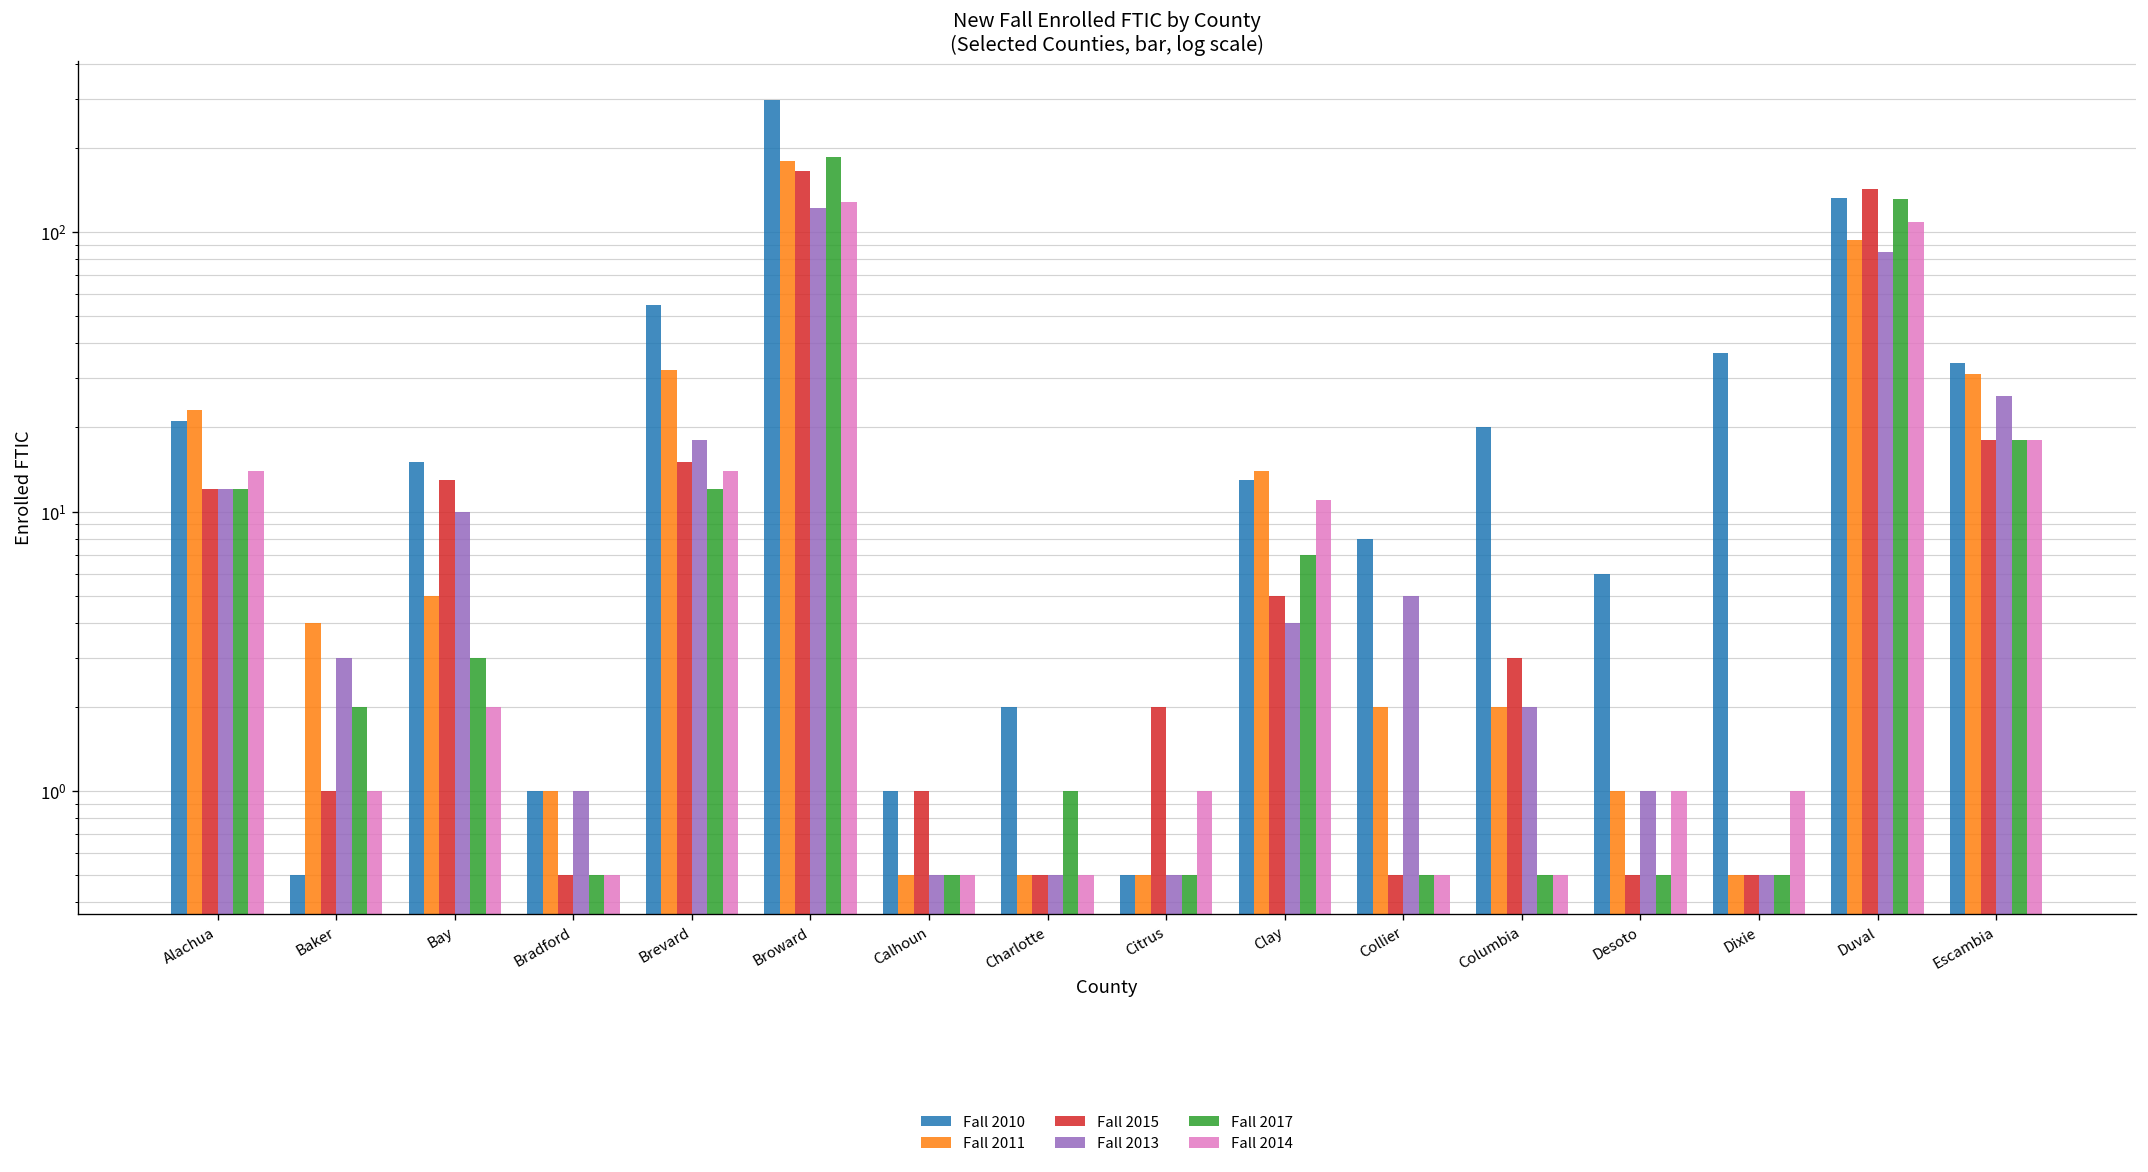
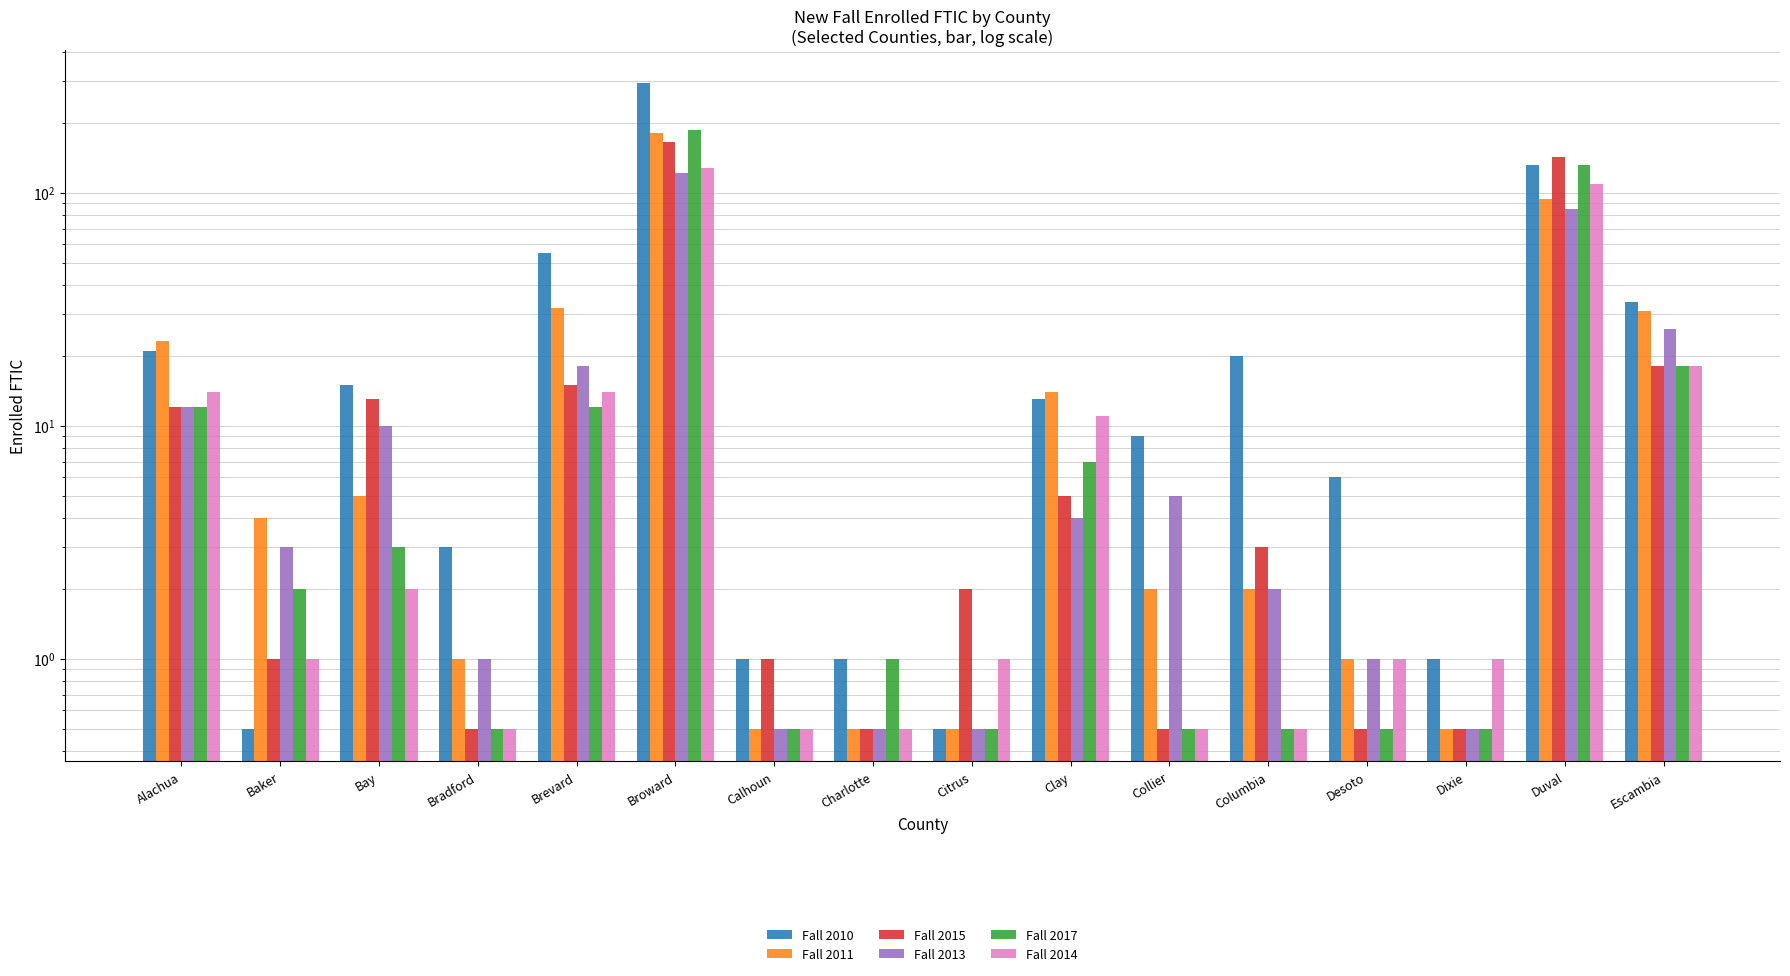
  {
    "Fall 2010": {
      "Alachua": 21,
      "Baker": 0.50,
      "Bay": 15,
-     "Bradford": 1,
+     "Bradford": 3,
      "Brevard": 55,
      "Broward": 300,
      "Calhoun": 1,
-     "Charlotte": 2,
+     "Charlotte": 1,
      "Citrus": 0.50,
      "Clay": 13,
-     "Collier": 8,
+     "Collier": 9,
      "Columbia": 20,
      "Desoto": 6,
-     "Dixie": 37,
+     "Dixie": 1,
      "Duval": 130,
      "Escambia": 34
    },
    "Fall 2011": {
      "Alachua": 23,
      "Baker": 4,
      "Bay": 5,
      "Bradford": 1,
      "Brevard": 32,
      "Broward": 180,
      "Calhoun": 0.50,
      "Charlotte": 0.50,
      "Citrus": 0.50,
      "Clay": 14,
      "Collier": 2,
      "Columbia": 2,
      "Desoto": 1,
      "Dixie": 0.50,
      "Duval": 94,
      "Escambia": 31
    },
    "Fall 2015": {
      "Alachua": 12,
      "Baker": 1,
      "Bay": 13,
      "Bradford": 0.50,
      "Brevard": 15,
      "Broward": 170,
      "Calhoun": 1,
      "Charlotte": 0.50,
      "Citrus": 2,
      "Clay": 5,
      "Collier": 0.50,
      "Columbia": 3,
      "Desoto": 0.50,
      "Dixie": 0.50,
      "Duval": 140,
      "Escambia": 18
    },
    "Fall 2013": {
      "Alachua": 12,
      "Baker": 3,
      "Bay": 10,
      "Bradford": 1,
      "Brevard": 18,
      "Broward": 120,
      "Calhoun": 0.50,
      "Charlotte": 0.50,
      "Citrus": 0.50,
      "Clay": 4,
      "Collier": 5,
      "Columbia": 2,
      "Desoto": 1,
      "Dixie": 0.50,
      "Duval": 85,
      "Escambia": 26
    },
    "Fall 2017": {
      "Alachua": 12,
      "Baker": 2,
      "Bay": 3,
      "Bradford": 0.50,
      "Brevard": 12,
      "Broward": 190,
      "Calhoun": 0.50,
      "Charlotte": 1,
      "Citrus": 0.50,
      "Clay": 7,
      "Collier": 0.50,
      "Columbia": 0.50,
      "Desoto": 0.50,
      "Dixie": 0.50,
      "Duval": 130,
      "Escambia": 18
    },
    "Fall 2014": {
      "Alachua": 14,
      "Baker": 1,
      "Bay": 2,
      "Bradford": 0.50,
      "Brevard": 14,
      "Broward": 130,
      "Calhoun": 0.50,
      "Charlotte": 0.50,
      "Citrus": 1,
      "Clay": 11,
      "Collier": 0.50,
      "Columbia": 0.50,
      "Desoto": 1,
      "Dixie": 1,
      "Duval": 110,
      "Escambia": 18
    }
  }
